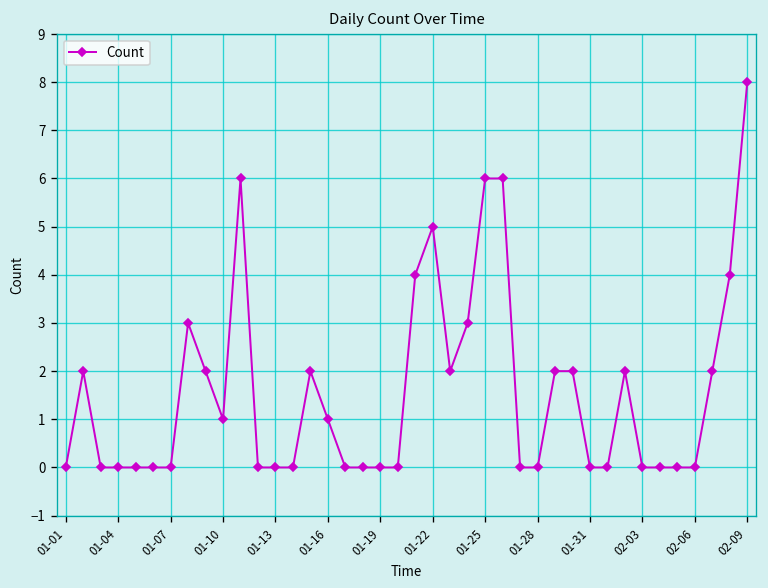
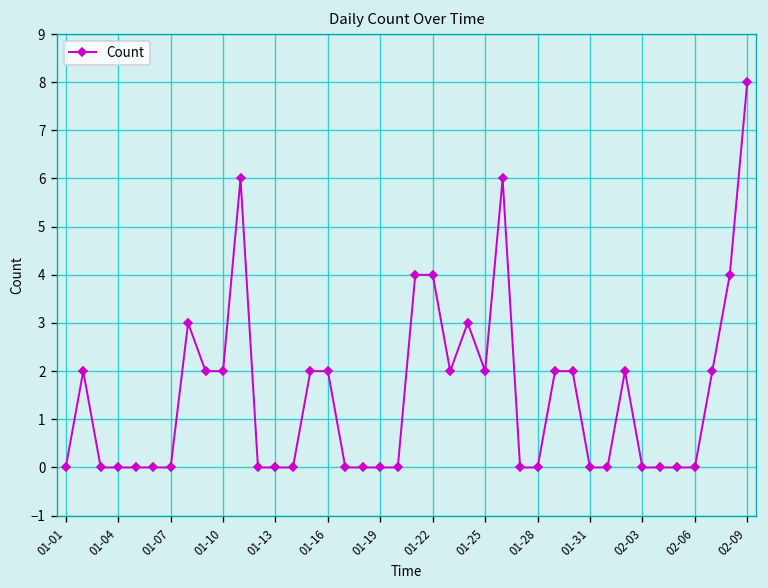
  {
    "01-01": 0,
    "01-04": 0,
    "01-07": 0,
-   "01-10": 1,
+   "01-10": 2,
    "01-13": 0,
-   "01-16": 1,
+   "01-16": 2,
    "01-19": 0,
-   "01-22": 5,
-   "01-25": 6,
+   "01-22": 4,
+   "01-25": 2,
    "01-28": 0,
    "01-31": 0,
    "02-03": 0,
    "02-06": 0,
    "02-09": 8
  }
